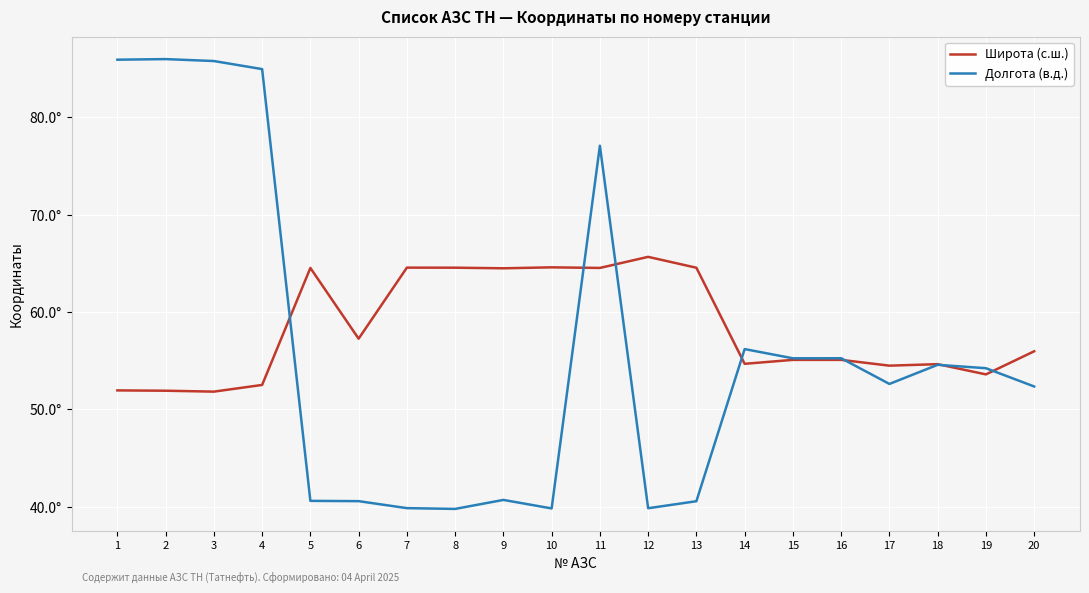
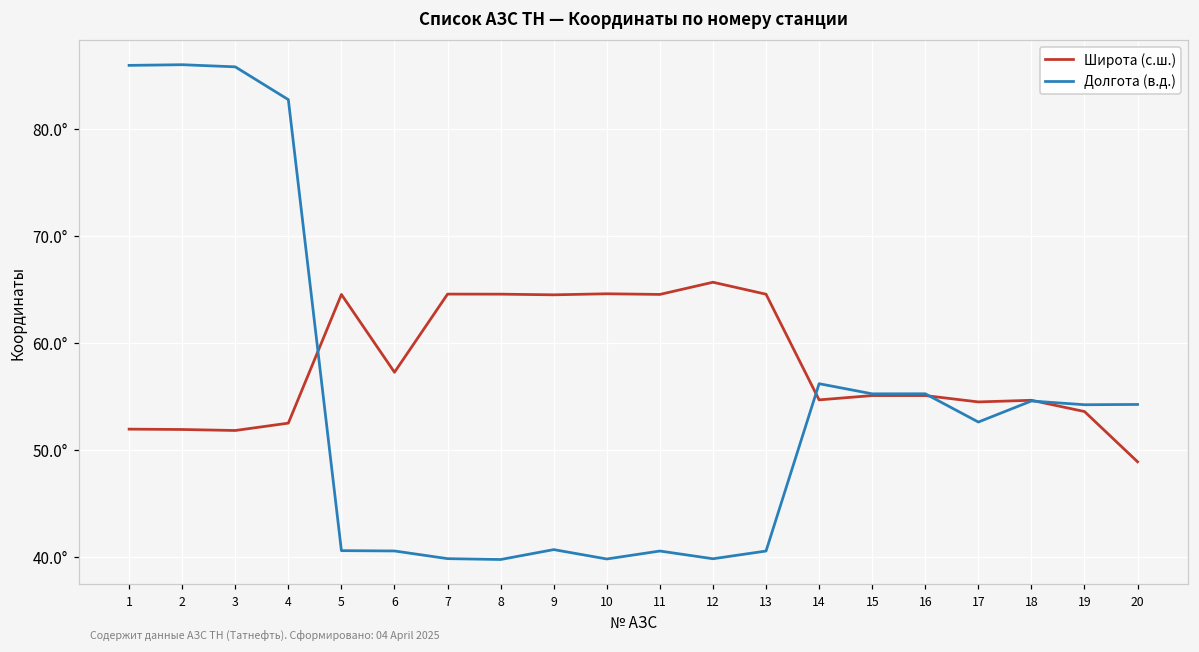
  {
    "Широта (с.ш.)": {
      "1": "52°",
      "2": "52°",
      "3": "52°",
      "4": "53°",
      "5": "65°",
      "6": "57°",
      "7": "65°",
      "8": "65°",
      "9": "64°",
      "10": "65°",
      "11": "65°",
      "12": "66°",
      "13": "65°",
      "14": "55°",
      "17": "54°",
      "19": "54°",
-     "20": "56°"
+     "20": "49°"
    },
    "Долгота (в.д.)": {
      "1": "86°",
      "2": "86°",
      "3": "86°",
-     "4": "85°",
+     "4": "83°",
      "5": "41°",
      "6": "41°",
      "7": "40°",
      "8": "40°",
      "9": "41°",
      "10": "40°",
-     "11": "77°",
+     "11": "41°",
      "12": "40°",
      "13": "41°",
      "14": "56°",
      "17": "53°",
      "19": "54°",
-     "20": "52°"
+     "20": "54°"
    }
  }
